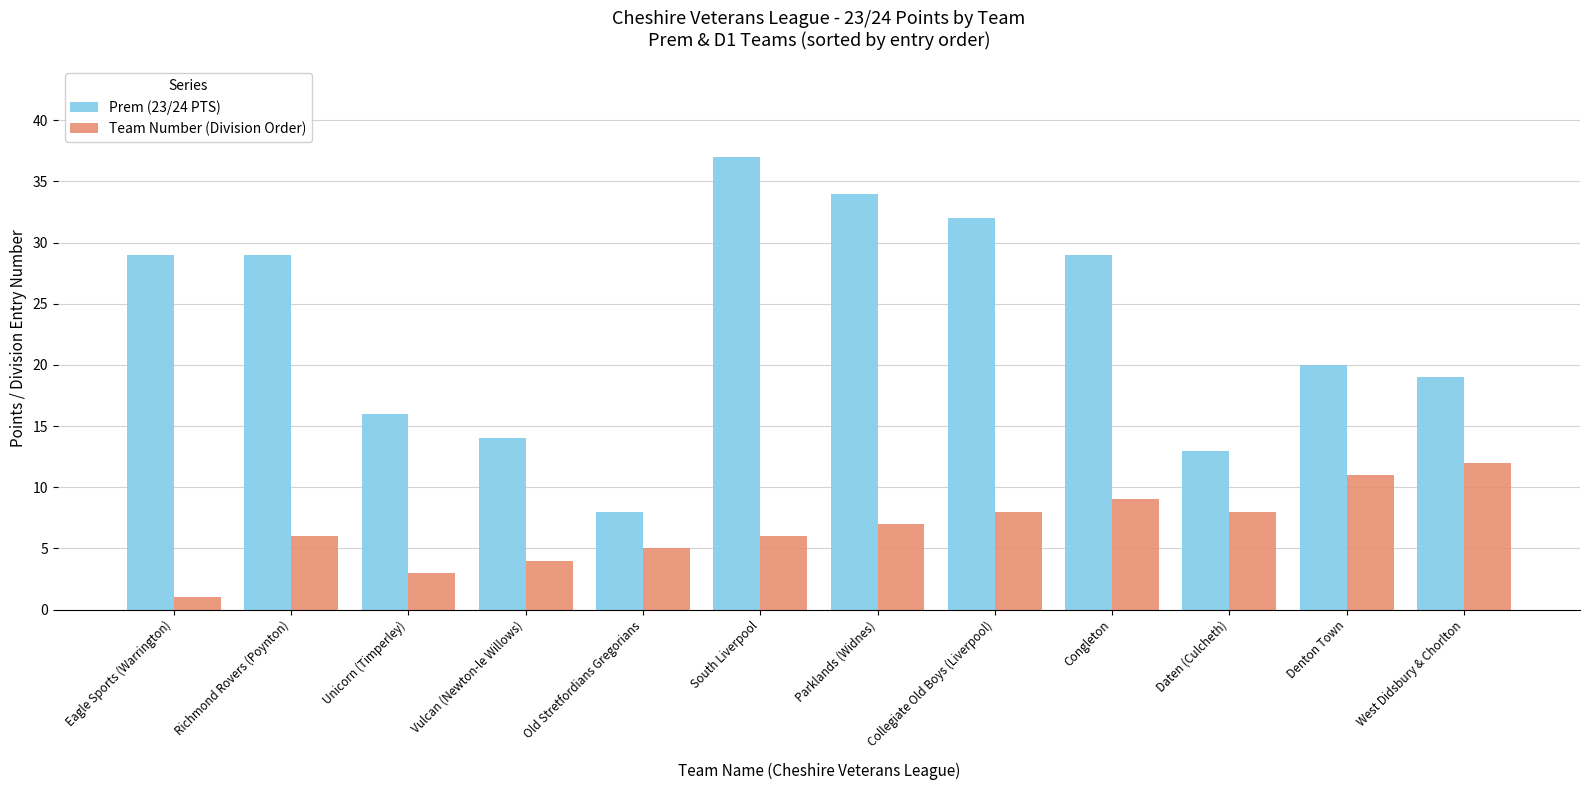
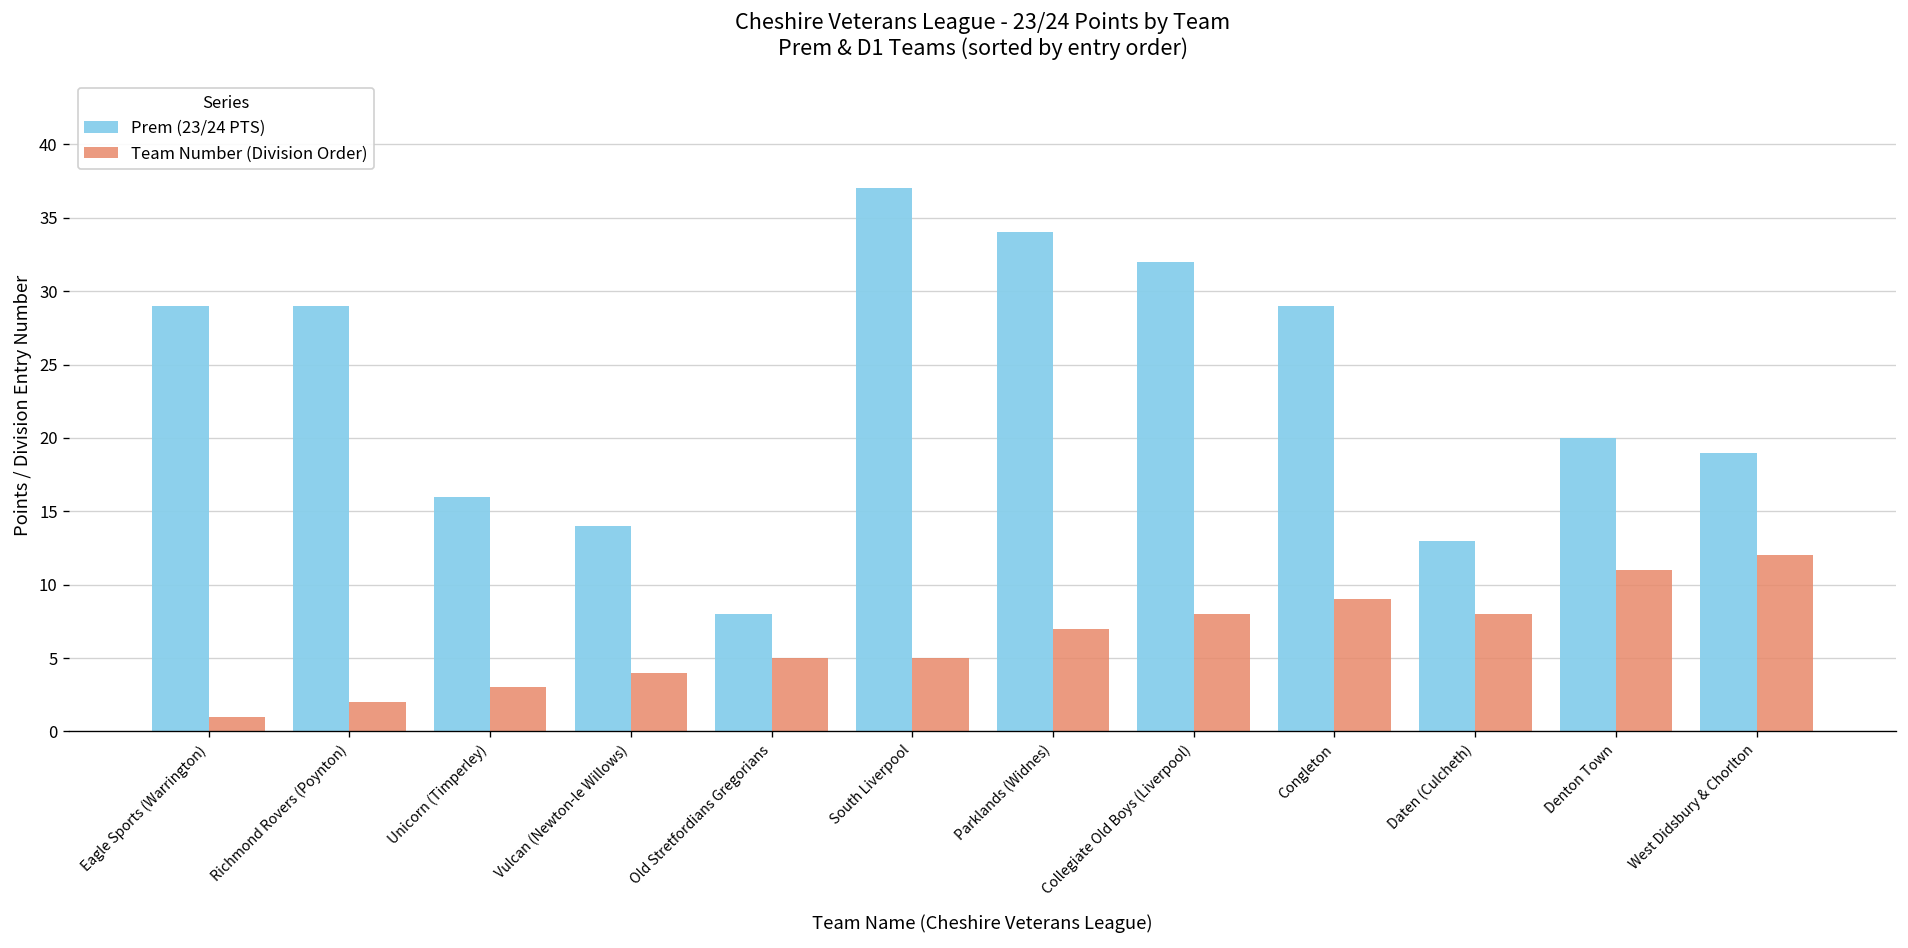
  {
    "Prem (23/24 PTS)": {
      "Eagle Sports (Warrington)": 29,
      "Richmond Rovers (Poynton)": 29,
      "Unicorn (Timperley)": 16,
      "Vulcan (Newton-le Willows)": 14,
      "Old Stretfordians Gregorians": 8,
      "South Liverpool": 37,
      "Parklands (Widnes)": 34,
      "Collegiate Old Boys (Liverpool)": 32,
      "Congleton": 29,
      "Daten (Culcheth)": 13,
      "Denton Town": 20,
      "West Didsbury & Chorlton": 19
    },
    "Team Number (Division Order)": {
      "Eagle Sports (Warrington)": 1,
-     "Richmond Rovers (Poynton)": 6,
+     "Richmond Rovers (Poynton)": 2,
      "Unicorn (Timperley)": 3,
      "Vulcan (Newton-le Willows)": 4,
      "Old Stretfordians Gregorians": 5,
-     "South Liverpool": 6,
+     "South Liverpool": 5,
      "Parklands (Widnes)": 7,
      "Collegiate Old Boys (Liverpool)": 8,
      "Congleton": 9,
      "Daten (Culcheth)": 8,
      "Denton Town": 11,
      "West Didsbury & Chorlton": 12
    }
  }
